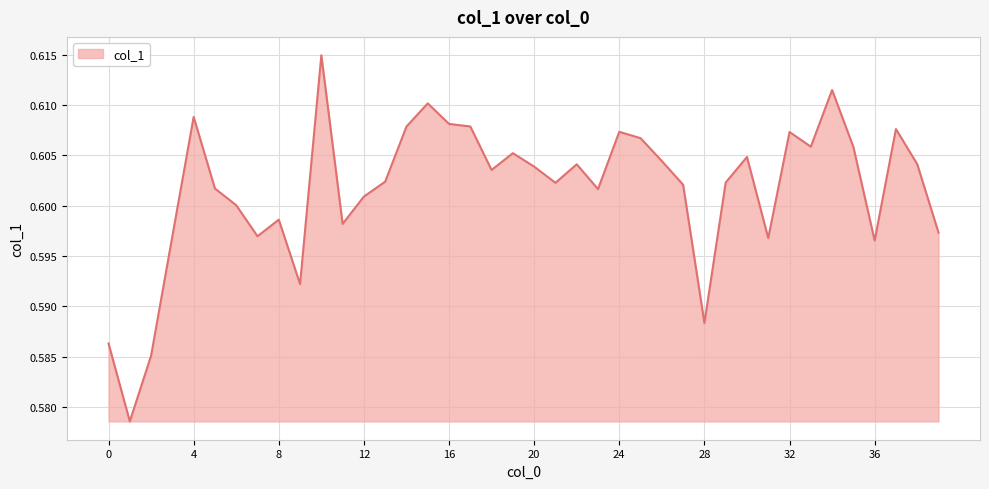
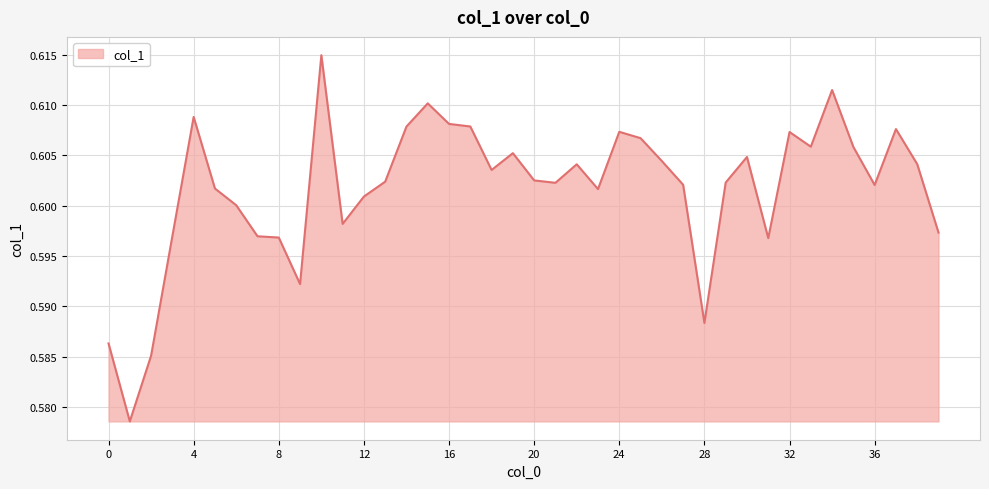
  {
    "0": 0.5863,
    "4": 0.6088,
-   "8": 0.5986,
+   "8": 0.5968,
    "12": 0.6009,
    "16": 0.6081,
-   "20": 0.6039,
+   "20": 0.6025,
    "24": 0.6073,
    "28": 0.5883,
    "32": 0.6073,
-   "36": 0.5965
+   "36": 0.6021
  }
